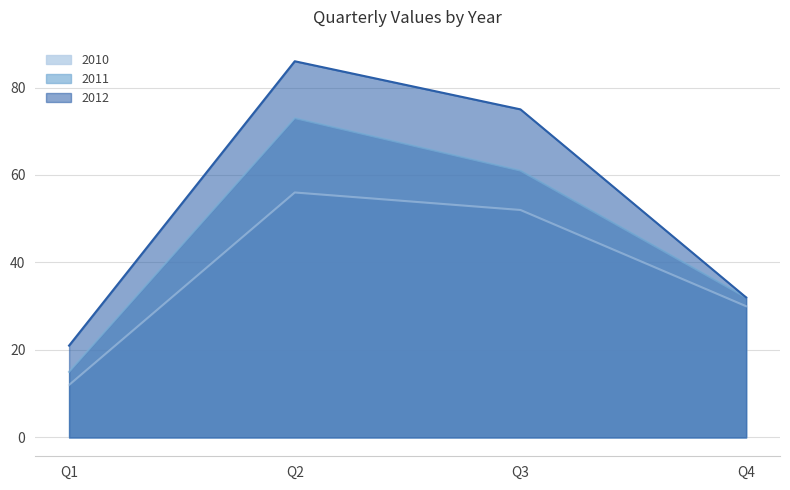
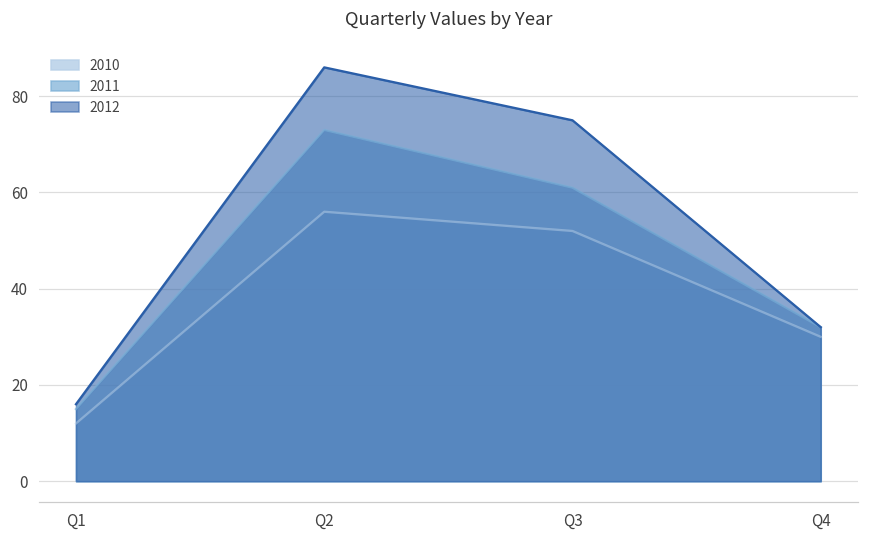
  {
    "2012": {
-     "Q1": 21,
+     "Q1": 16,
      "Q2": 86,
      "Q3": 75
    }
  }
